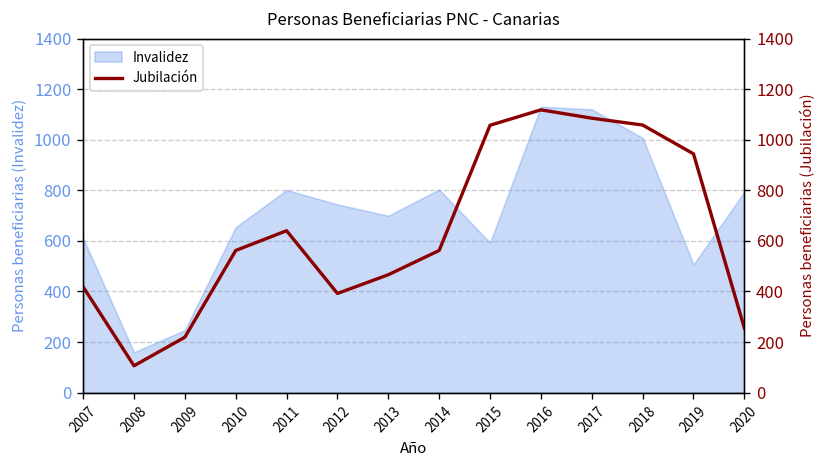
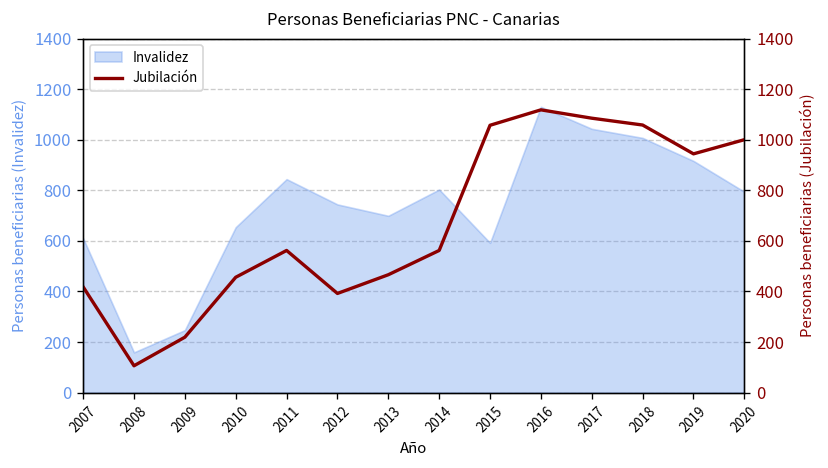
  {
    "Invalidez": {
      "2007": 610,
      "2008": 160,
      "2009": 250,
      "2010": 650,
-     "2011": 800,
+     "2011": 840,
      "2012": 740,
      "2013": 700,
      "2014": 800,
      "2015": 590,
      "2016": 1130,
-     "2017": 1120,
+     "2017": 1040,
      "2018": 1010,
-     "2019": 510,
+     "2019": 920,
      "2020": 790
    },
    "Jubilación": {
      "2007": 420,
      "2008": 110,
      "2009": 220,
-     "2010": 560,
-     "2011": 640,
+     "2010": 460,
+     "2011": 560,
      "2012": 390,
      "2013": 470,
      "2014": 560,
      "2015": 1060,
      "2016": 1120,
      "2017": 1090,
      "2018": 1060,
      "2019": 940,
-     "2020": 260
+     "2020": 1000
    }
  }
